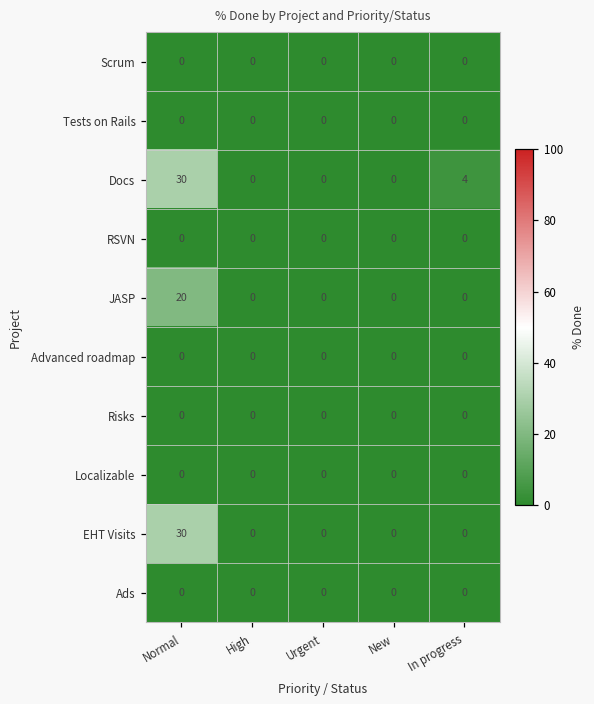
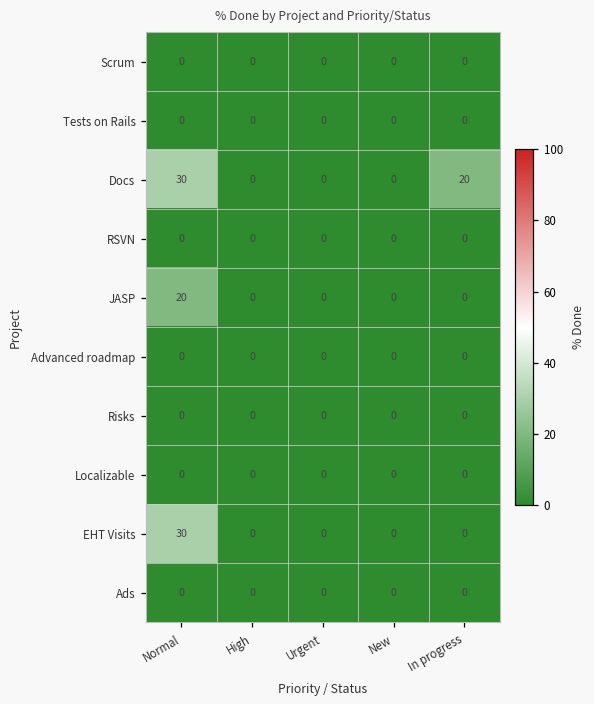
  {
    "Scrum": {
      "Normal": 0,
      "High": 0,
      "Urgent": 0,
      "New": 0,
      "In progress": 0
    },
    "Tests on Rails": {
      "Normal": 0,
      "High": 0,
      "Urgent": 0,
      "New": 0,
      "In progress": 0
    },
    "Docs": {
      "Normal": 30,
      "High": 0,
      "Urgent": 0,
      "New": 0,
-     "In progress": 4
+     "In progress": 20
    },
    "RSVN": {
      "Normal": 0,
      "High": 0,
      "Urgent": 0,
      "New": 0,
      "In progress": 0
    },
    "JASP": {
      "Normal": 20,
      "High": 0,
      "Urgent": 0,
      "New": 0,
      "In progress": 0
    },
    "Advanced roadmap": {
      "Normal": 0,
      "High": 0,
      "Urgent": 0,
      "New": 0,
      "In progress": 0
    },
    "Risks": {
      "Normal": 0,
      "High": 0,
      "Urgent": 0,
      "New": 0,
      "In progress": 0
    },
    "Localizable": {
      "Normal": 0,
      "High": 0,
      "Urgent": 0,
      "New": 0,
      "In progress": 0
    },
    "EHT Visits": {
      "Normal": 30,
      "High": 0,
      "Urgent": 0,
      "New": 0,
      "In progress": 0
    },
    "Ads": {
      "Normal": 0,
      "High": 0,
      "Urgent": 0,
      "New": 0,
      "In progress": 0
    }
  }
